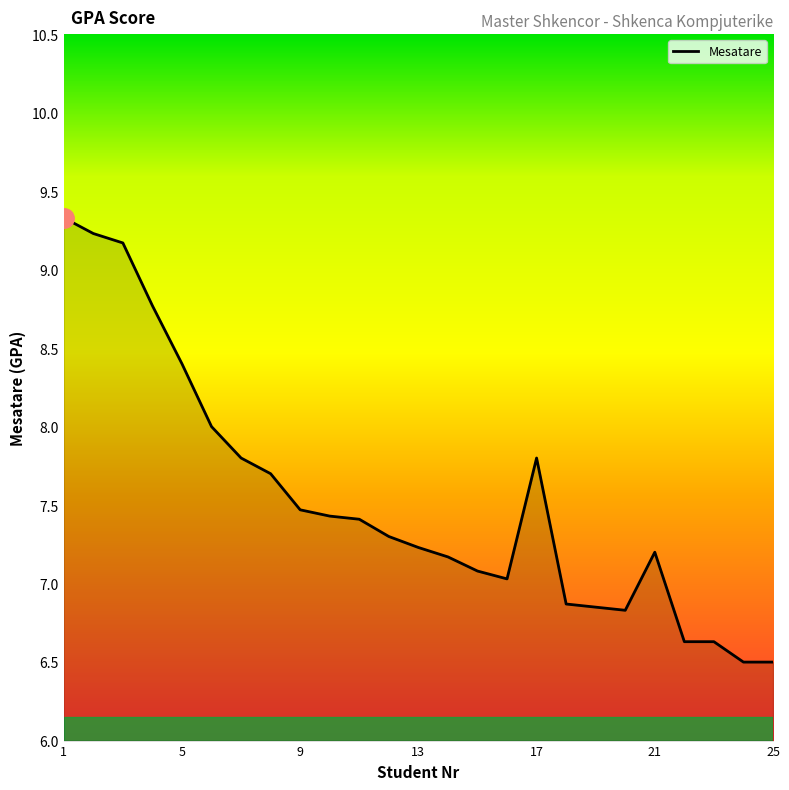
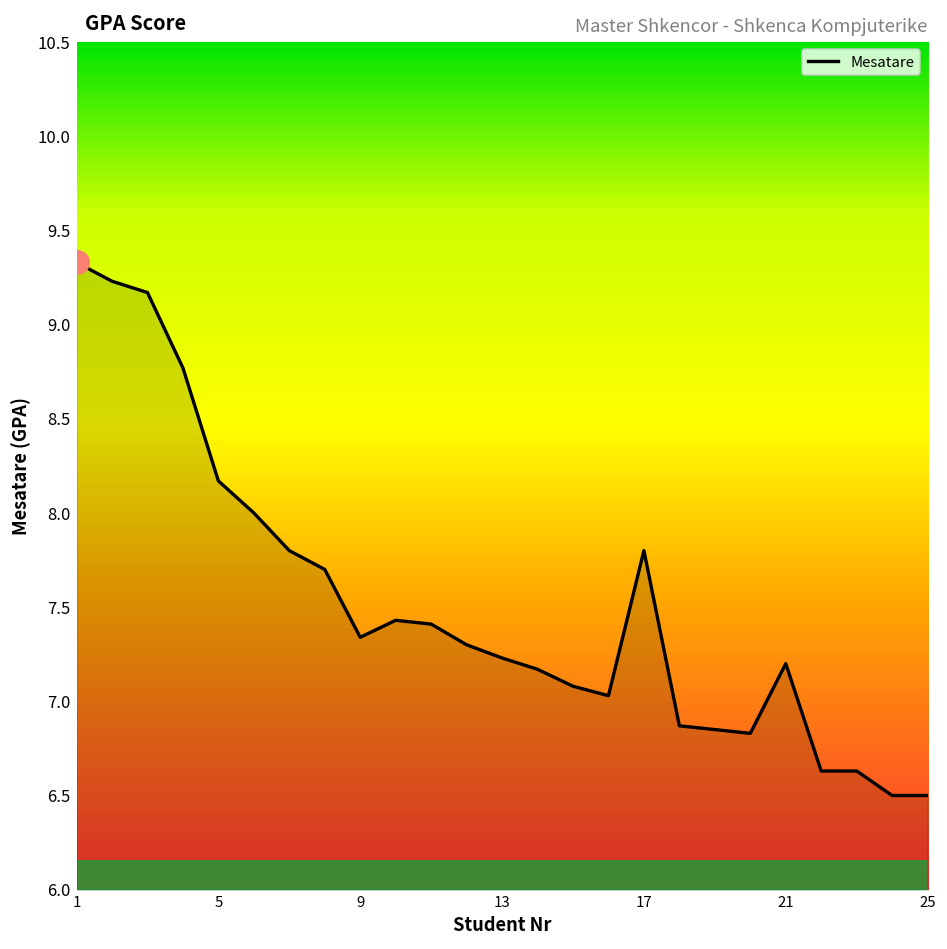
  {
    "Mesatare": {
-     "5": 8.40,
-     "9": 7.47,
+     "5": 8.17,
+     "9": 7.34,
      "13": 7.23,
      "17": 7.80,
      "21": 7.20,
      "25": 6.50
    }
  }
